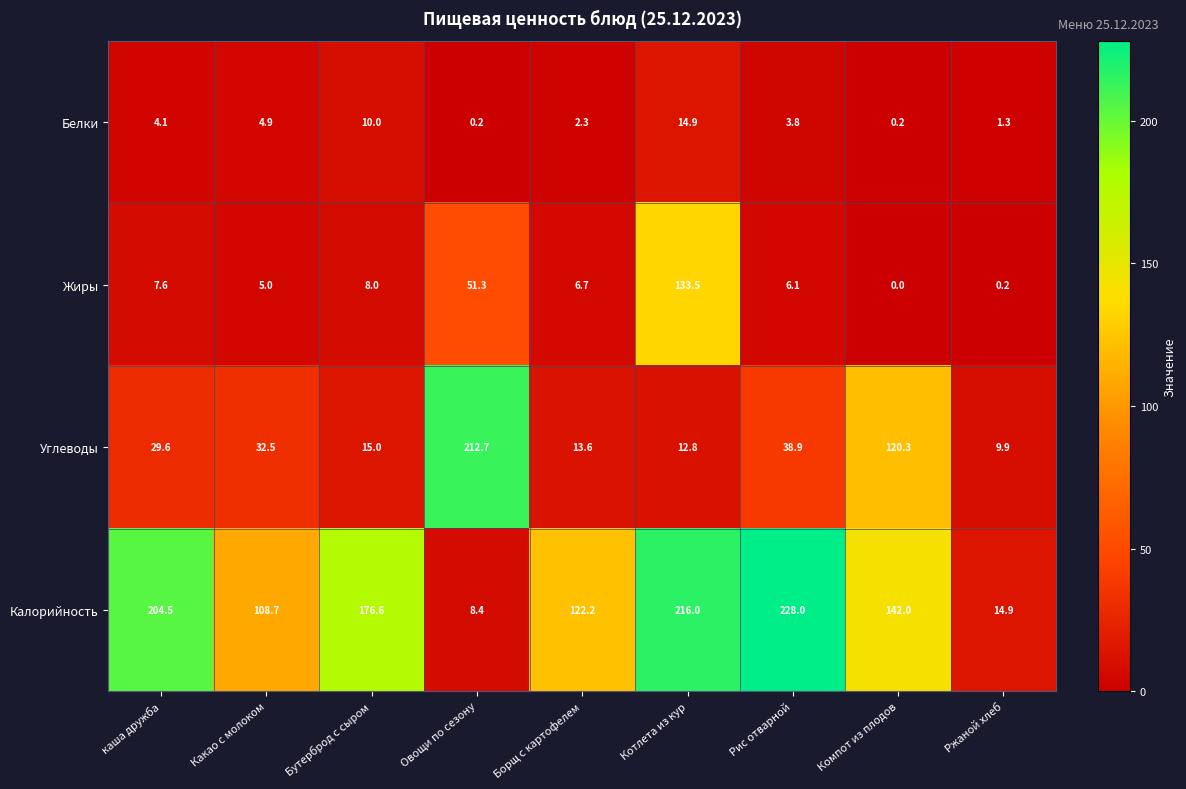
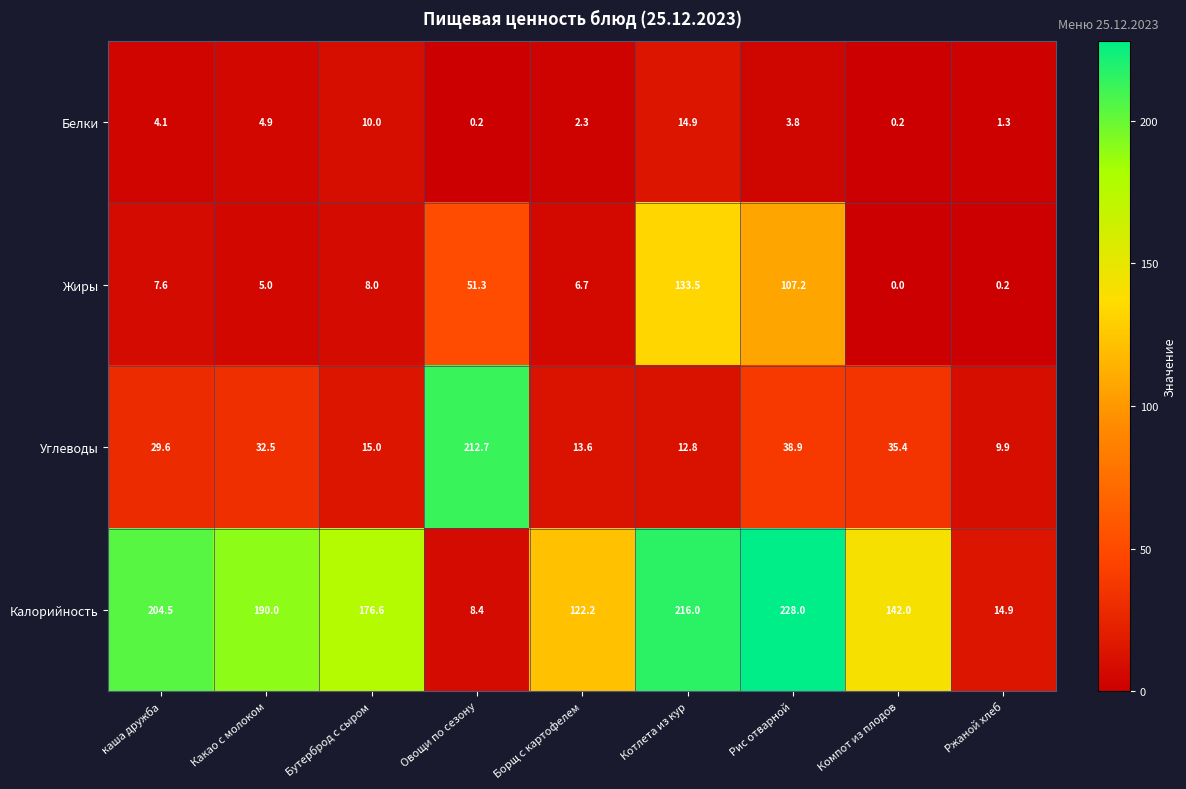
  {
    "Белки": {
      "каша дружба": 4.1,
      "Какао с молоком": 4.9,
      "Бутерброд с сыром": 10.0,
      "Овощи по сезону": 0.2,
      "Борщ с картофелем": 2.3,
      "Котлета из кур": 14.9,
      "Рис отварной": 3.8,
      "Компот из плодов": 0.2,
      "Ржаной хлеб": 1.3
    },
    "Жиры": {
      "каша дружба": 7.6,
      "Какао с молоком": 5.0,
      "Бутерброд с сыром": 8.0,
      "Овощи по сезону": 51.3,
      "Борщ с картофелем": 6.7,
      "Котлета из кур": 133.5,
-     "Рис отварной": 6.1,
+     "Рис отварной": 107.2,
      "Компот из плодов": 0.0,
      "Ржаной хлеб": 0.2
    },
    "Углеводы": {
      "каша дружба": 29.6,
      "Какао с молоком": 32.5,
      "Бутерброд с сыром": 15.0,
      "Овощи по сезону": 212.7,
      "Борщ с картофелем": 13.6,
      "Котлета из кур": 12.8,
      "Рис отварной": 38.9,
-     "Компот из плодов": 120.3,
+     "Компот из плодов": 35.4,
      "Ржаной хлеб": 9.9
    },
    "Калорийность": {
      "каша дружба": 204.5,
-     "Какао с молоком": 108.7,
+     "Какао с молоком": 190.0,
      "Бутерброд с сыром": 176.6,
      "Овощи по сезону": 8.4,
      "Борщ с картофелем": 122.2,
      "Котлета из кур": 216.0,
      "Рис отварной": 228.0,
      "Компот из плодов": 142.0,
      "Ржаной хлеб": 14.9
    }
  }
